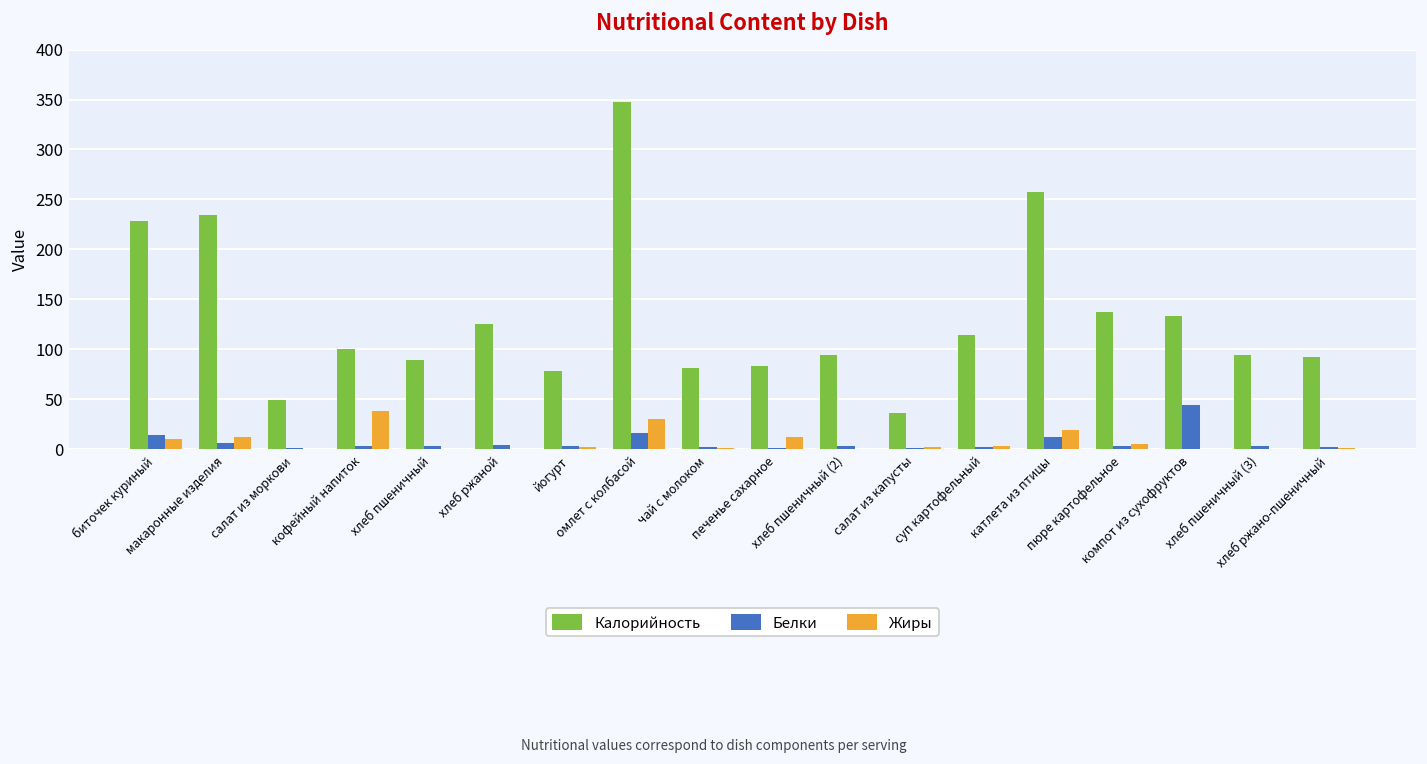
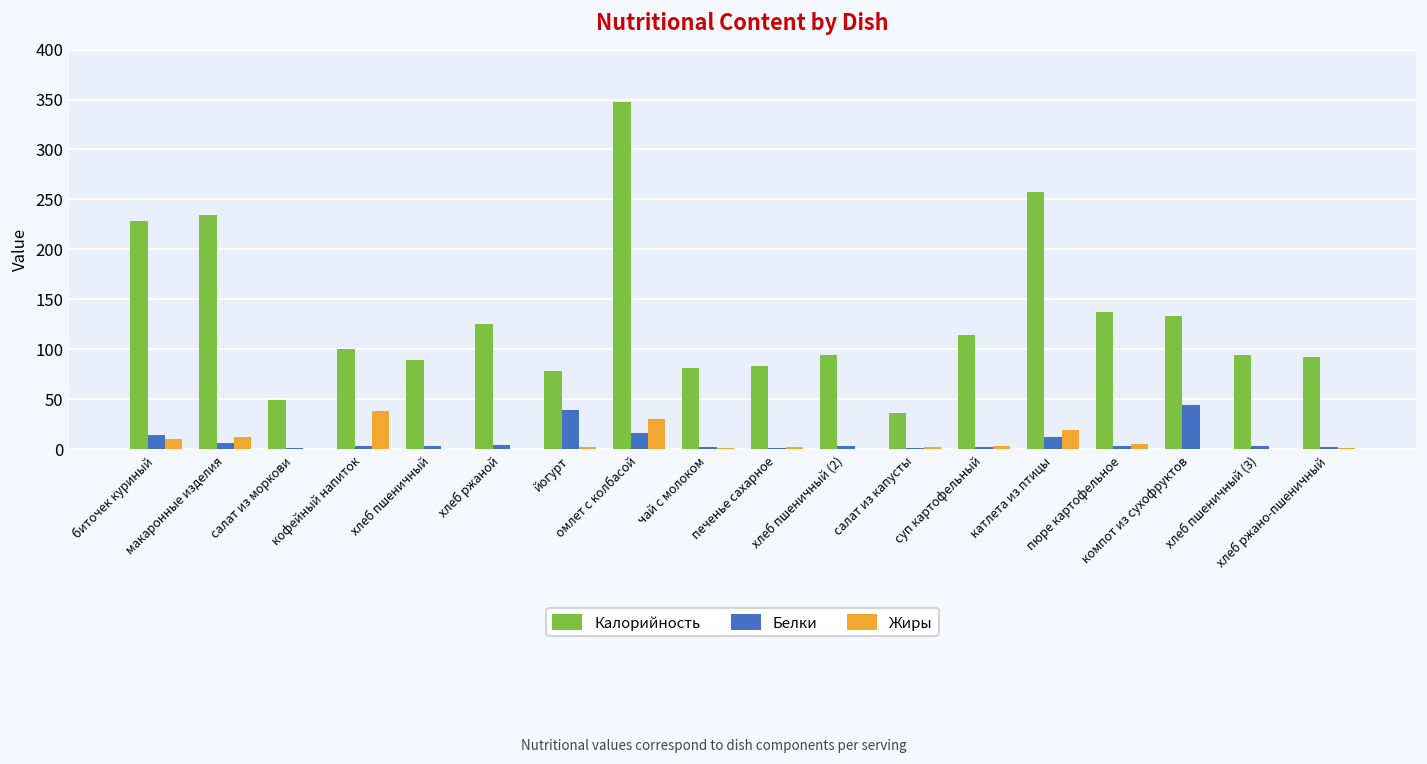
  {
    "Калорийность": {
      "биточек куриный": 230,
      "макаронные изделия": 230,
      "салат из моркови": 50,
      "кофейный напиток": 100,
      "хлеб пшеничный": 90,
      "хлеб ржаной": 130,
      "йогурт": 80,
      "омлет с колбасой": 350,
      "чай с молоком": 80,
      "печенье сахарное": 80,
      "хлеб пшеничный (2)": 90,
      "салат из капусты": 40,
      "суп картофельный": 110,
      "катлета из птицы": 260,
      "пюре картофельное": 140,
      "компот из сухофруктов": 130,
      "хлеб пшеничный (3)": 90,
      "хлеб ржано-пшеничный": 90
    },
    "Белки": {
      "биточек куриный": 10,
      "макаронные изделия": 10,
      "хлеб ржаной": 0,
-     "йогурт": 0,
+     "йогурт": 40,
      "омлет с колбасой": 20,
      "катлета из птицы": 10,
      "компот из сухофруктов": 40
    },
    "Жиры": {
      "биточек куриный": 10,
      "макаронные изделия": 10,
      "салат из моркови": 0,
      "кофейный напиток": 40,
      "хлеб пшеничный": 0,
      "хлеб ржаной": 0,
      "омлет с колбасой": 30,
-     "печенье сахарное": 10,
+     "печенье сахарное": 0,
      "хлеб пшеничный (2)": 0,
      "катлета из птицы": 20,
      "пюре картофельное": 10,
      "компот из сухофруктов": 0,
      "хлеб пшеничный (3)": 0
    }
  }
